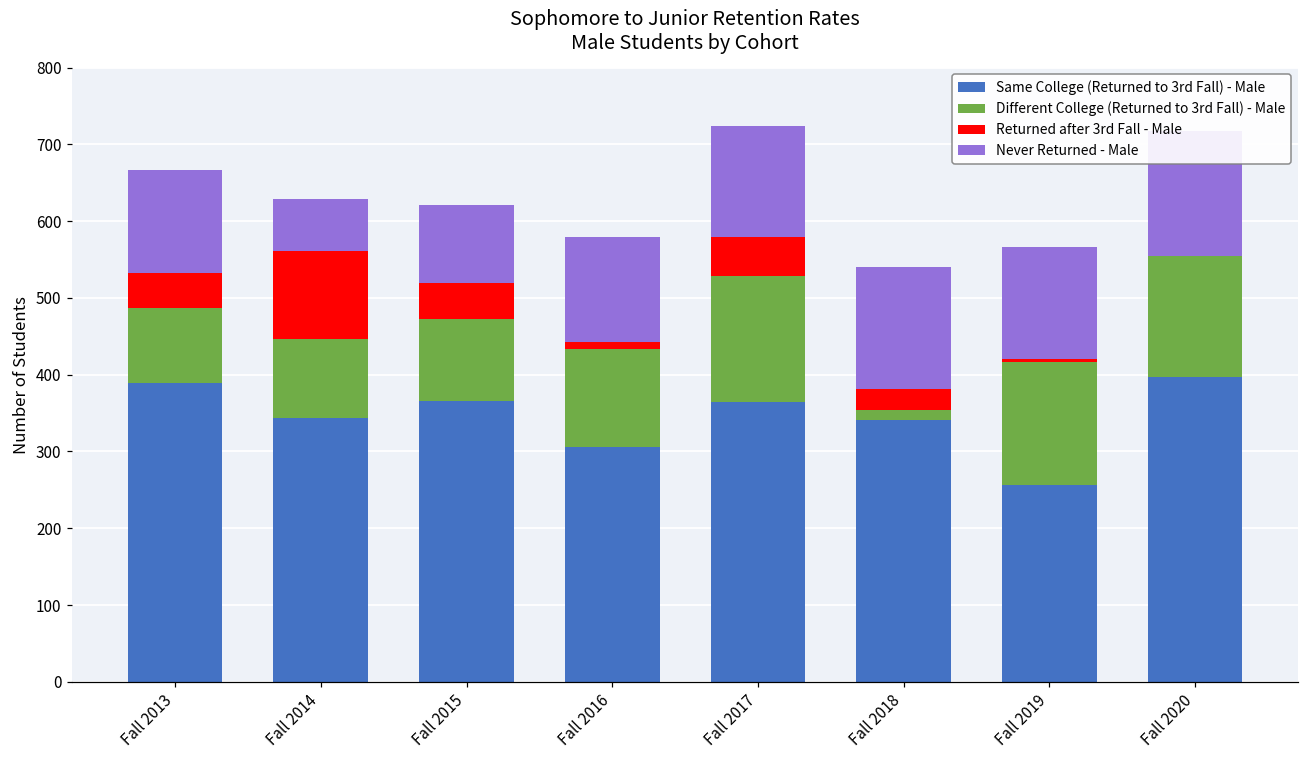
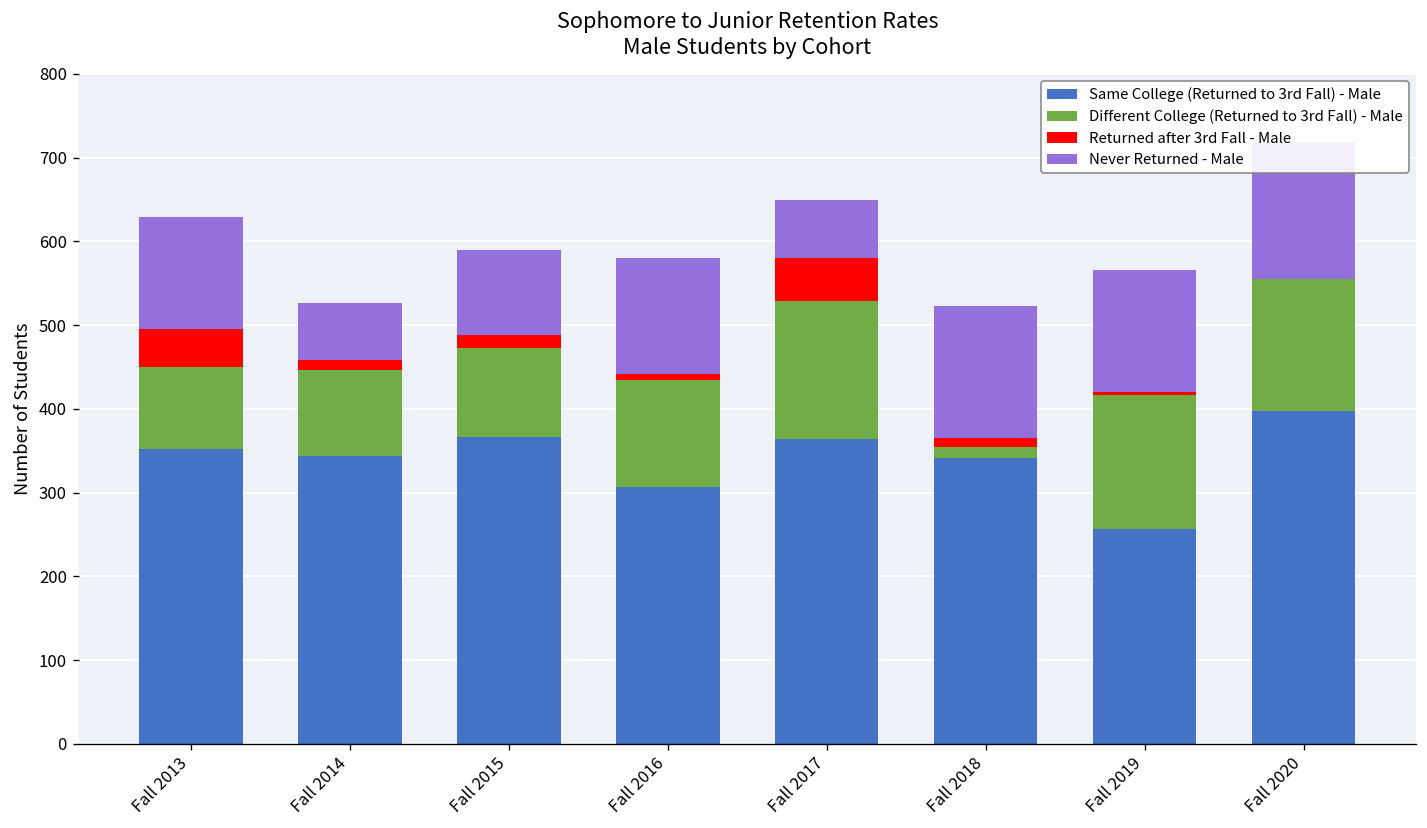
  {
    "Same College (Returned to 3rd Fall) - Male": {
-     "Fall 2013": 390,
+     "Fall 2013": 350,
      "Fall 2014": 340,
      "Fall 2015": 370,
      "Fall 2016": 310,
      "Fall 2017": 360,
      "Fall 2018": 340,
      "Fall 2019": 260,
      "Fall 2020": 400
    },
    "Different College (Returned to 3rd Fall) - Male": {
      "Fall 2013": 100,
      "Fall 2014": 100,
      "Fall 2015": 110,
      "Fall 2016": 130,
      "Fall 2017": 170,
      "Fall 2018": 10,
      "Fall 2019": 160,
      "Fall 2020": 160
    },
    "Returned after 3rd Fall - Male": {
      "Fall 2013": 50,
-     "Fall 2014": 120,
-     "Fall 2015": 50,
+     "Fall 2014": 10,
+     "Fall 2015": 20,
      "Fall 2016": 10,
      "Fall 2017": 50,
-     "Fall 2018": 30,
+     "Fall 2018": 10,
      "Fall 2020": 0
    },
    "Never Returned - Male": {
      "Fall 2013": 130,
      "Fall 2014": 70,
      "Fall 2015": 100,
      "Fall 2016": 140,
-     "Fall 2017": 140,
+     "Fall 2017": 70,
      "Fall 2018": 160,
      "Fall 2019": 150
    }
  }
